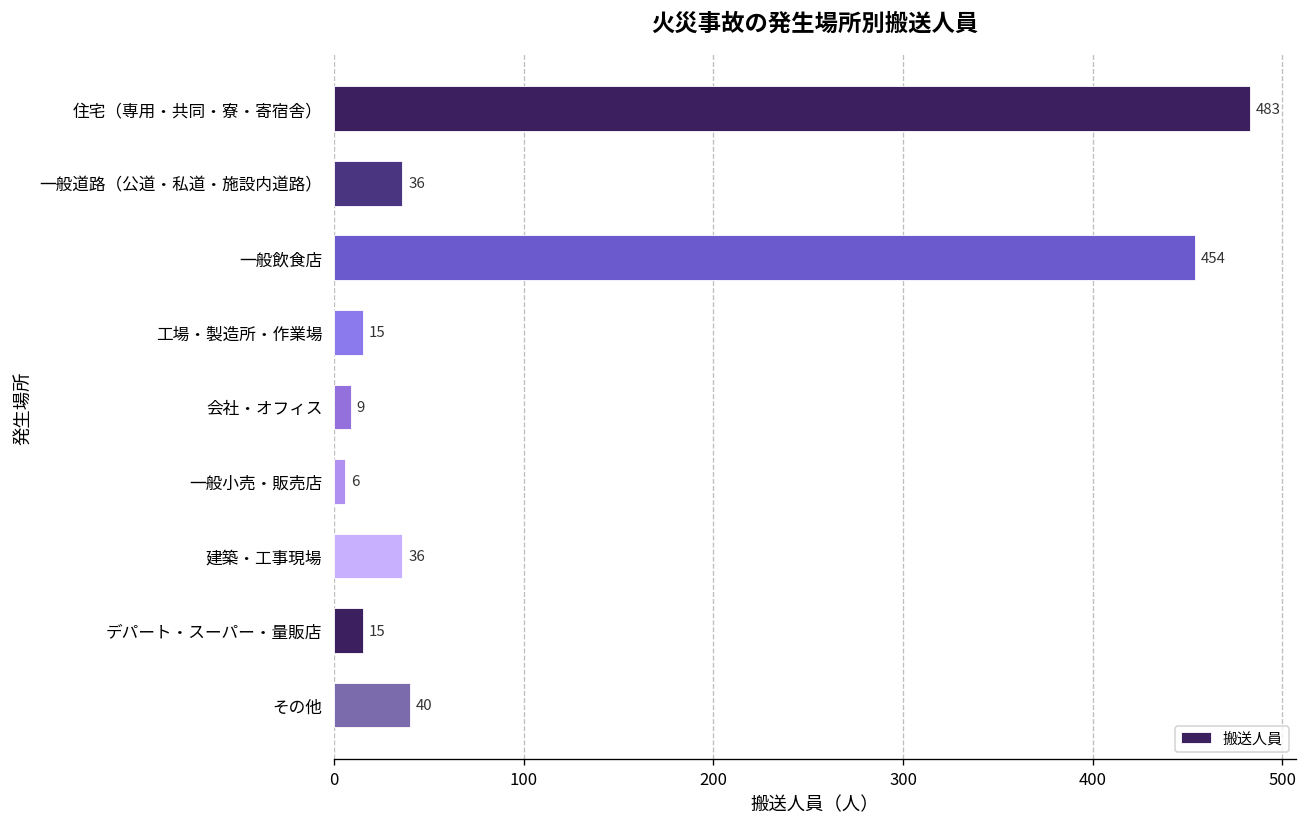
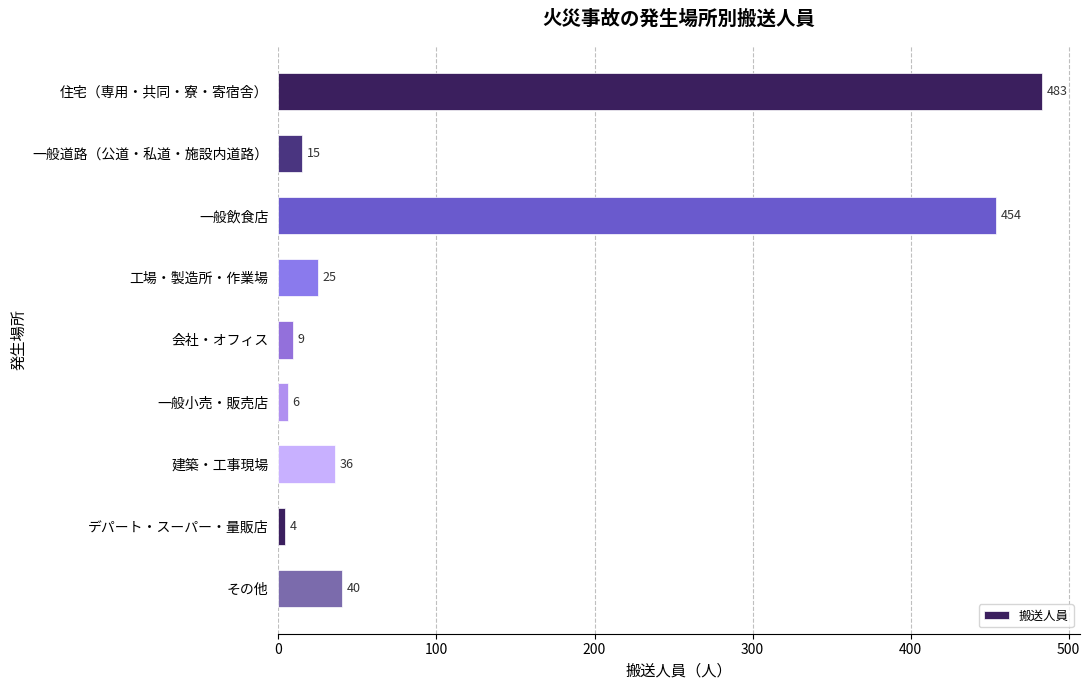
  {
    "住宅（専用・共同・寮・寄宿舎）": 483,
-   "一般道路（公道・私道・施設内道路）": 36,
+   "一般道路（公道・私道・施設内道路）": 15,
    "一般飲食店": 454,
-   "工場・製造所・作業場": 15,
+   "工場・製造所・作業場": 25,
    "会社・オフィス": 9,
    "一般小売・販売店": 6,
    "建築・工事現場": 36,
-   "デパート・スーパー・量販店": 15,
+   "デパート・スーパー・量販店": 4,
    "その他": 40
  }
